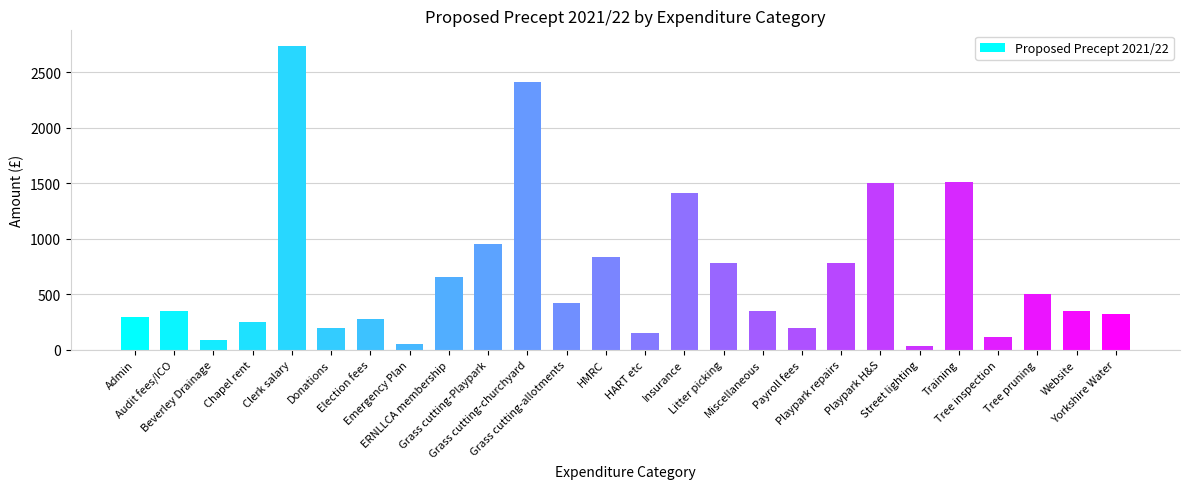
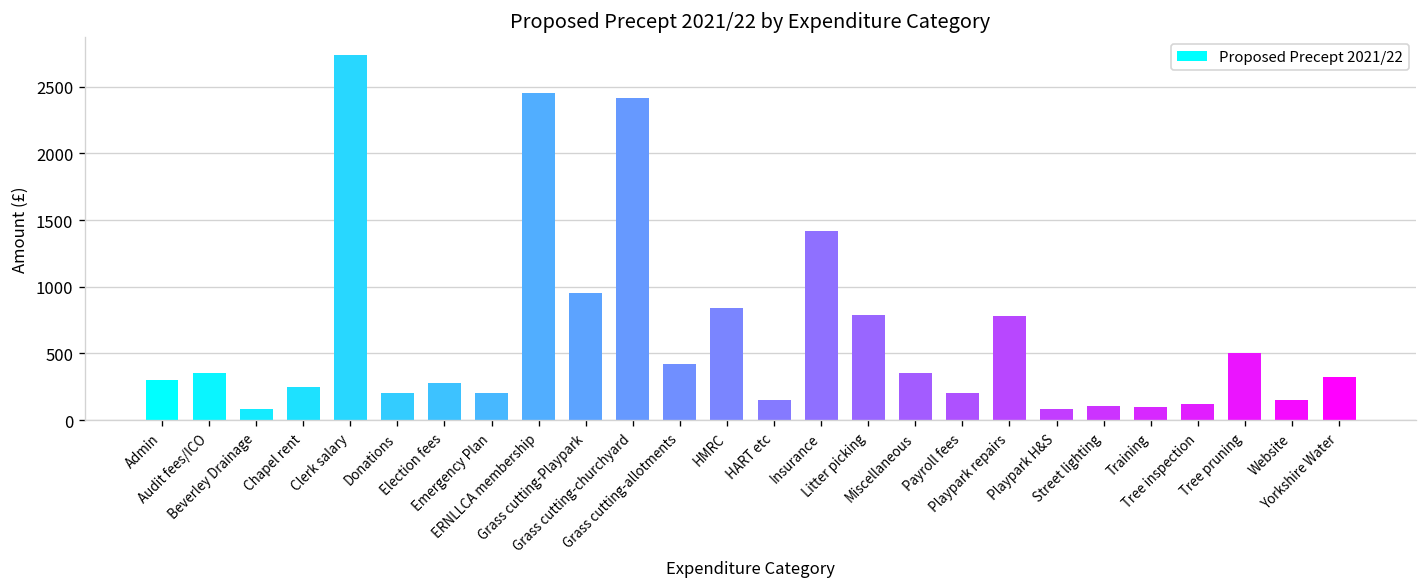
  {
    "Admin": 300,
    "Audit fees/ICO": 350,
    "Beverley Drainage": 90,
    "Chapel rent": 250,
    "Clerk salary": 2740,
    "Donations": 200,
    "Election fees": 280,
-   "Emergency Plan": 50,
-   "ERNLLCA membership": 660,
+   "Emergency Plan": 210,
+   "ERNLLCA membership": 2450,
    "Grass cutting-Playpark": 950,
    "Grass cutting-churchyard": 2420,
    "Grass cutting-allotments": 420,
    "HMRC": 840,
    "HART etc": 150,
    "Insurance": 1420,
    "Litter picking": 790,
    "Miscellaneous": 350,
    "Payroll fees": 200,
    "Playpark repairs": 780,
-   "Playpark H&S": 1500,
-   "Street lighting": 40,
-   "Training": 1510,
+   "Playpark H&S": 80,
+   "Street lighting": 110,
+   "Training": 100,
    "Tree inspection": 120,
    "Tree pruning": 500,
-   "Website": 350,
+   "Website": 150,
    "Yorkshire Water": 320
  }
